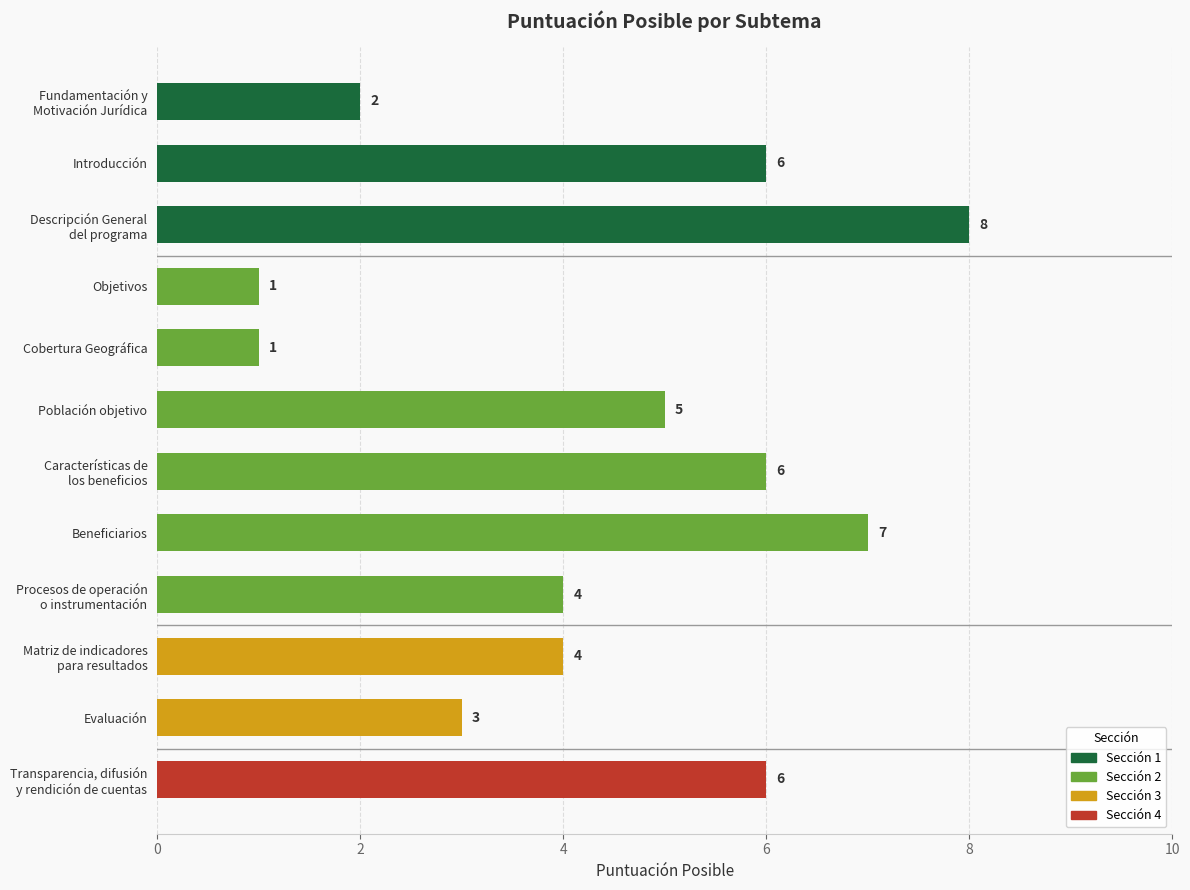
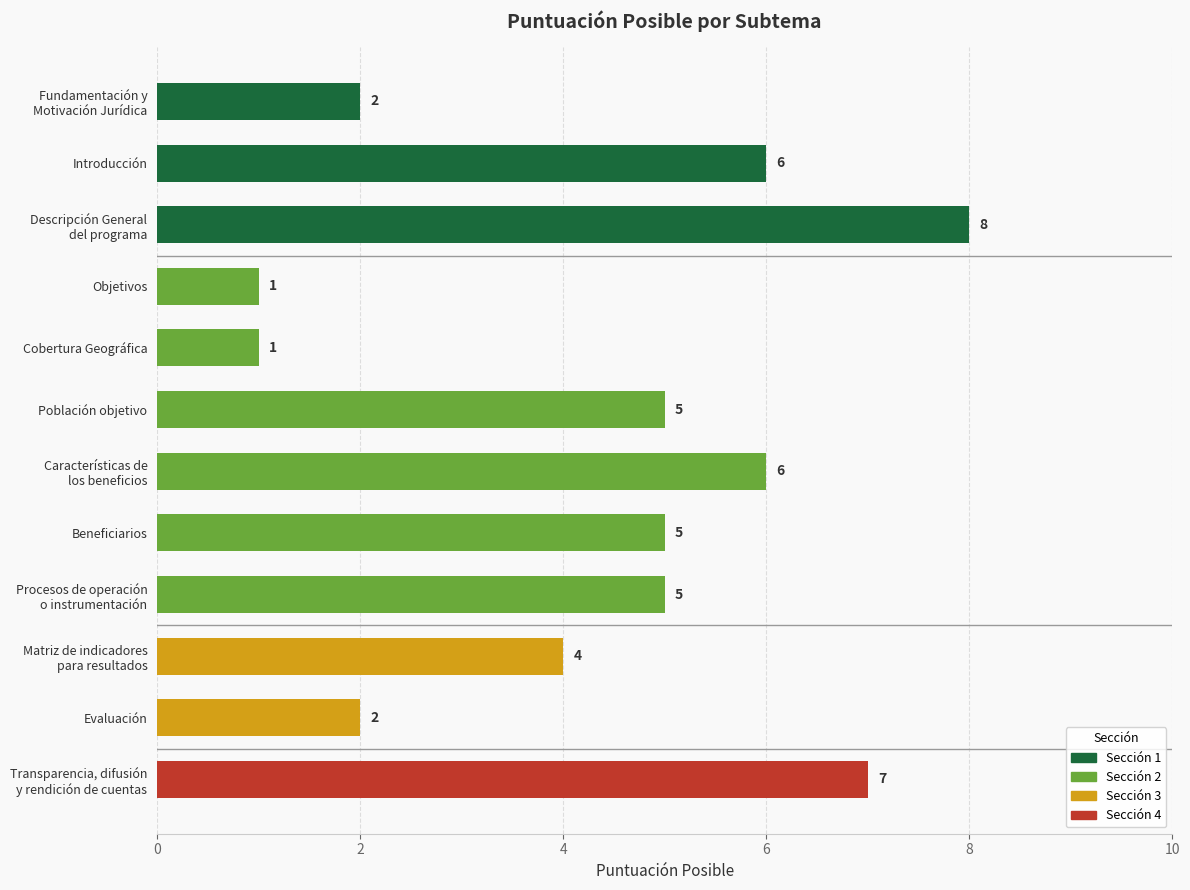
  {
    "Fundamentación y Motivación Jurídica": 2,
    "Introducción": 6,
    "Descripción General del programa": 8,
    "Objetivos": 1,
    "Cobertura Geográfica": 1,
    "Población objetivo": 5,
    "Características de los beneficios": 6,
-   "Beneficiarios": 7,
-   "Procesos de operación o instrumentación": 4,
+   "Beneficiarios": 5,
+   "Procesos de operación o instrumentación": 5,
    "Matriz de indicadores para resultados": 4,
-   "Evaluación": 3,
-   "Transparencia, difusión y rendición de cuentas": 6
+   "Evaluación": 2,
+   "Transparencia, difusión y rendición de cuentas": 7
  }
